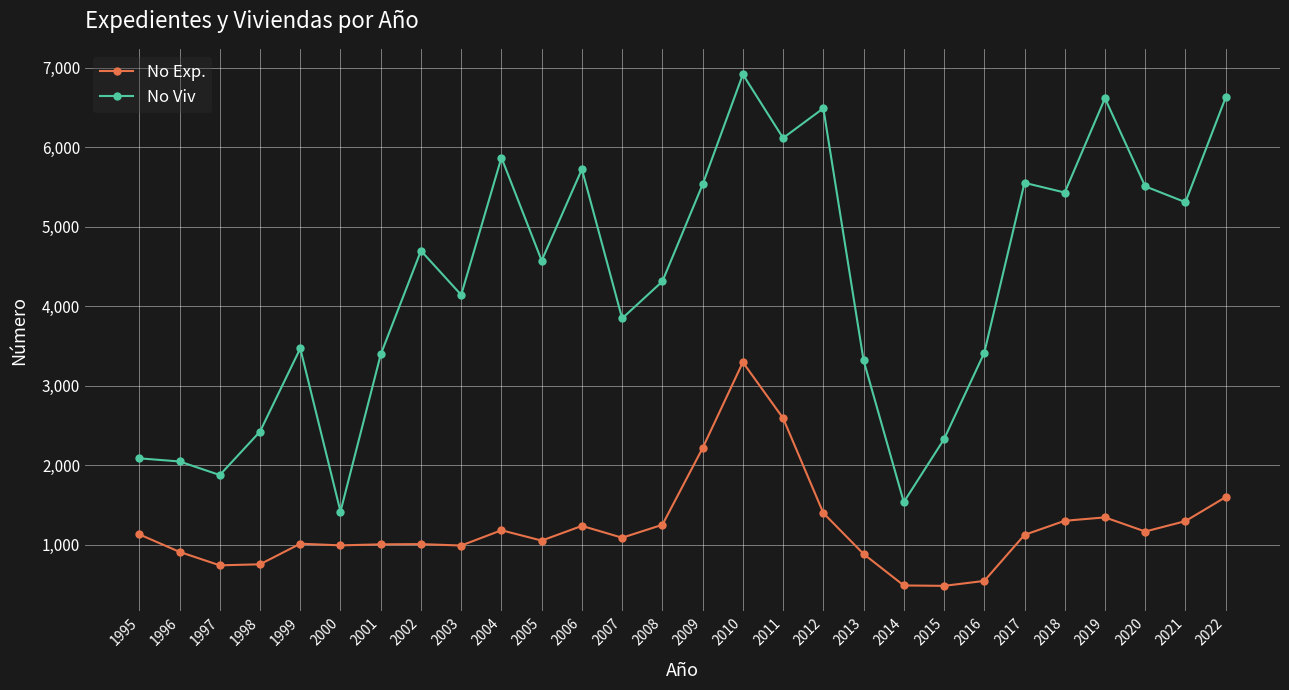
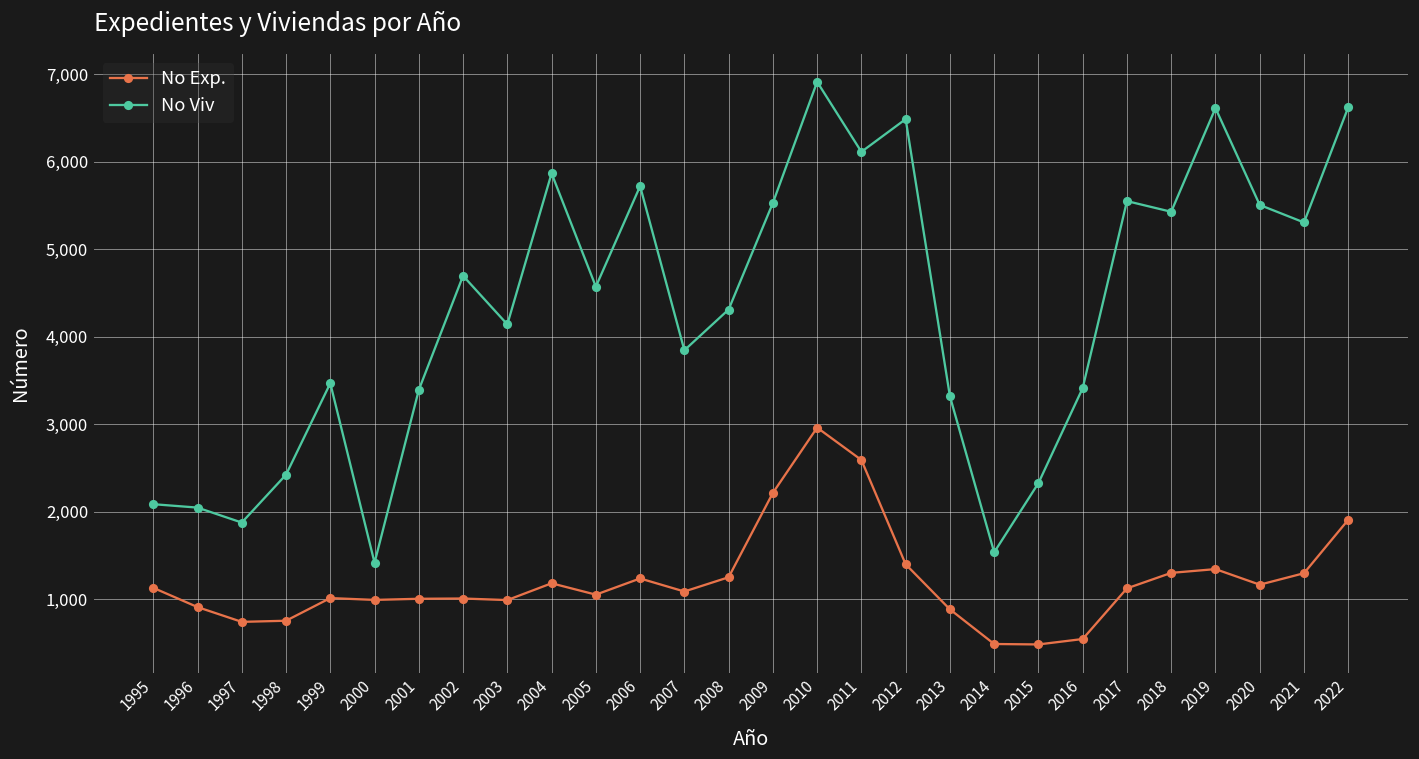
  {
    "No Exp.": {
      "1995": "1,100",
      "1996": "900",
      "1997": "700",
      "1998": "800",
      "1999": "1,000",
      "2000": "1,000",
      "2001": "1,000",
      "2002": "1,000",
      "2003": "1,000",
      "2004": "1,200",
      "2005": "1,100",
      "2006": "1,200",
      "2007": "1,100",
      "2008": "1,300",
      "2009": "2,200",
-     "2010": "3,300",
+     "2010": "3,000",
      "2011": "2,600",
      "2012": "1,400",
      "2013": "900",
      "2014": "500",
      "2015": "500",
      "2016": "500",
      "2017": "1,100",
      "2018": "1,300",
      "2019": "1,300",
      "2020": "1,200",
      "2021": "1,300",
-     "2022": "1,600"
+     "2022": "1,900"
    },
    "No Viv": {
      "1995": "2,100",
      "1996": "2,000",
      "1997": "1,900",
      "1998": "2,400",
      "1999": "3,500",
      "2000": "1,400",
      "2001": "3,400",
      "2002": "4,700",
      "2003": "4,100",
      "2004": "5,900",
      "2005": "4,600",
      "2006": "5,700",
      "2007": "3,800",
      "2008": "4,300",
      "2009": "5,500",
      "2010": "6,900",
      "2011": "6,100",
      "2012": "6,500",
      "2013": "3,300",
      "2014": "1,500",
      "2015": "2,300",
      "2016": "3,400",
      "2017": "5,600",
      "2018": "5,400",
      "2019": "6,600",
      "2020": "5,500",
      "2021": "5,300",
      "2022": "6,600"
    }
  }
